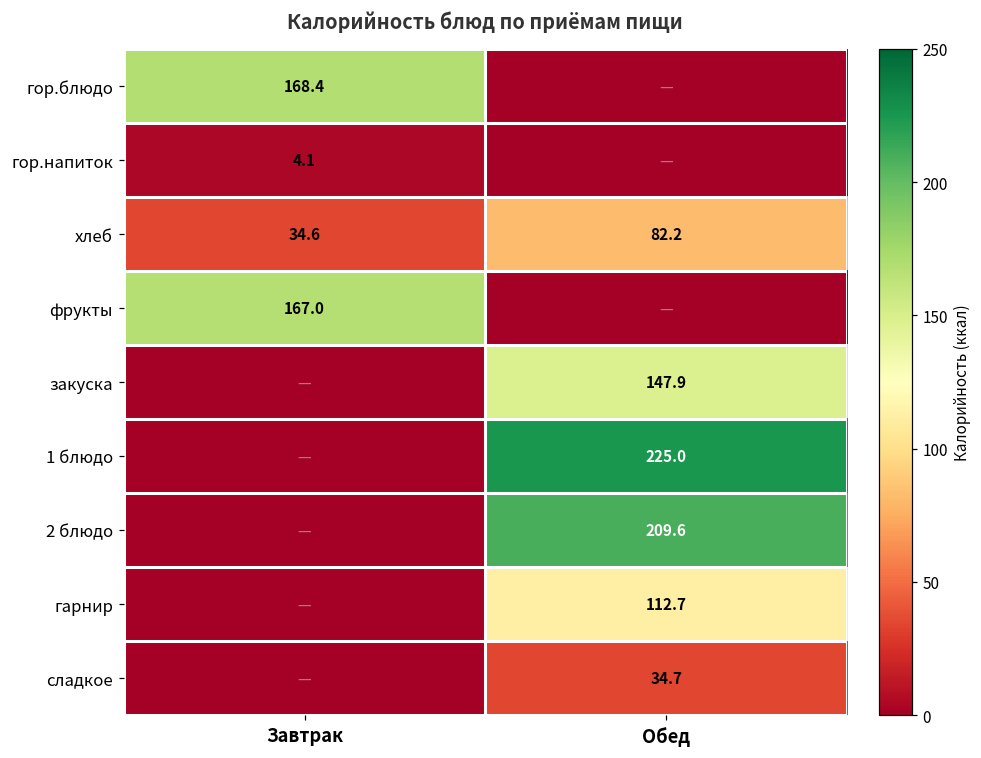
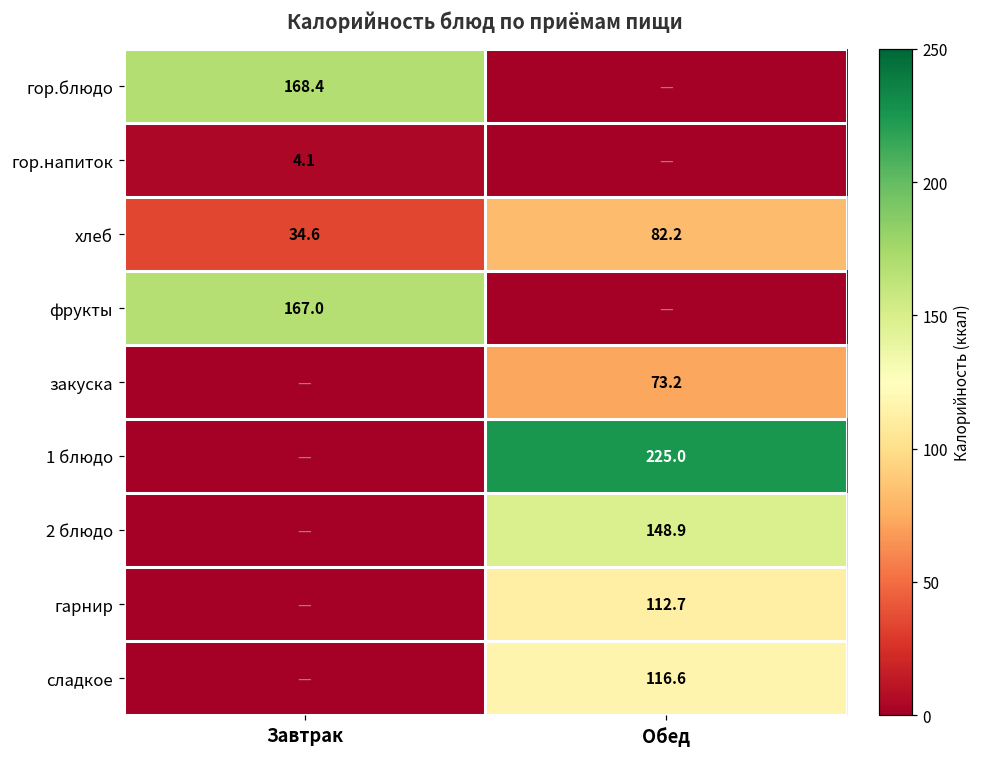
  {
    "гор.блюдо": {
      "Завтрак": 168.4
    },
    "гор.напиток": {
      "Завтрак": 4.1
    },
    "хлеб": {
      "Завтрак": 34.6,
      "Обед": 82.2
    },
    "фрукты": {
      "Завтрак": 167.0
    },
    "закуска": {
-     "Обед": 147.9
+     "Обед": 73.2
    },
    "1 блюдо": {
      "Обед": 225.0
    },
    "2 блюдо": {
-     "Обед": 209.6
+     "Обед": 148.9
    },
    "гарнир": {
      "Обед": 112.7
    },
    "сладкое": {
-     "Обед": 34.7
+     "Обед": 116.6
    }
  }
